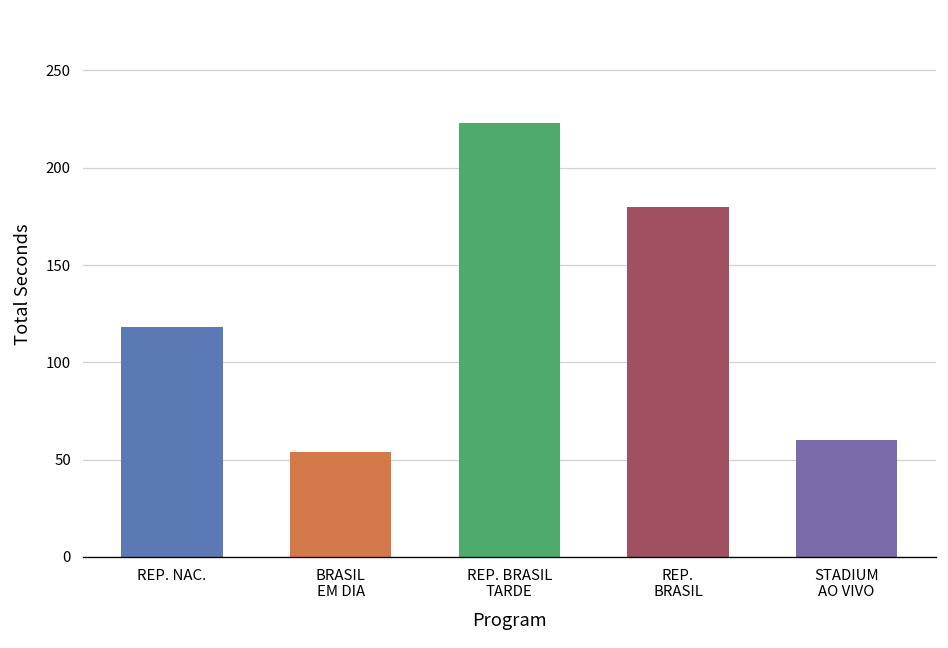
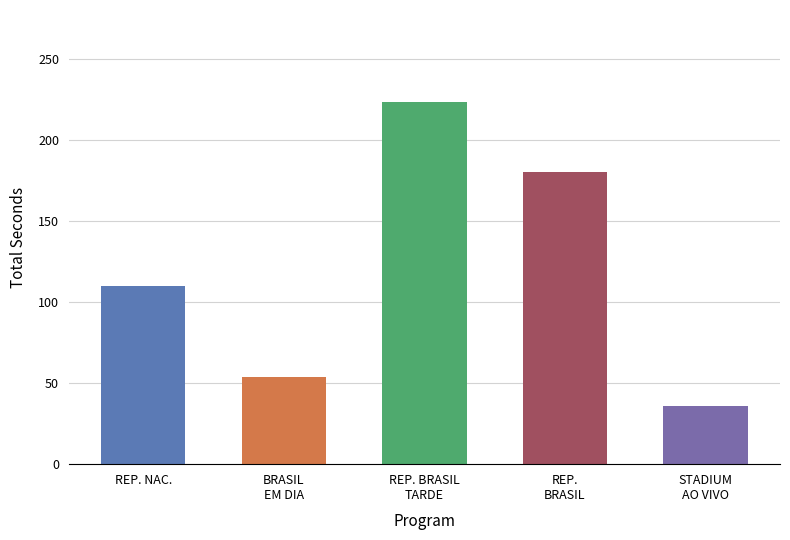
  {
-   "REP. NAC.": 118,
+   "REP. NAC.": 110,
    "BRASIL EM DIA": 54,
    "REP. BRASIL TARDE": 223,
    "REP. BRASIL": 180,
-   "STADIUM AO VIVO": 60
+   "STADIUM AO VIVO": 36
  }
